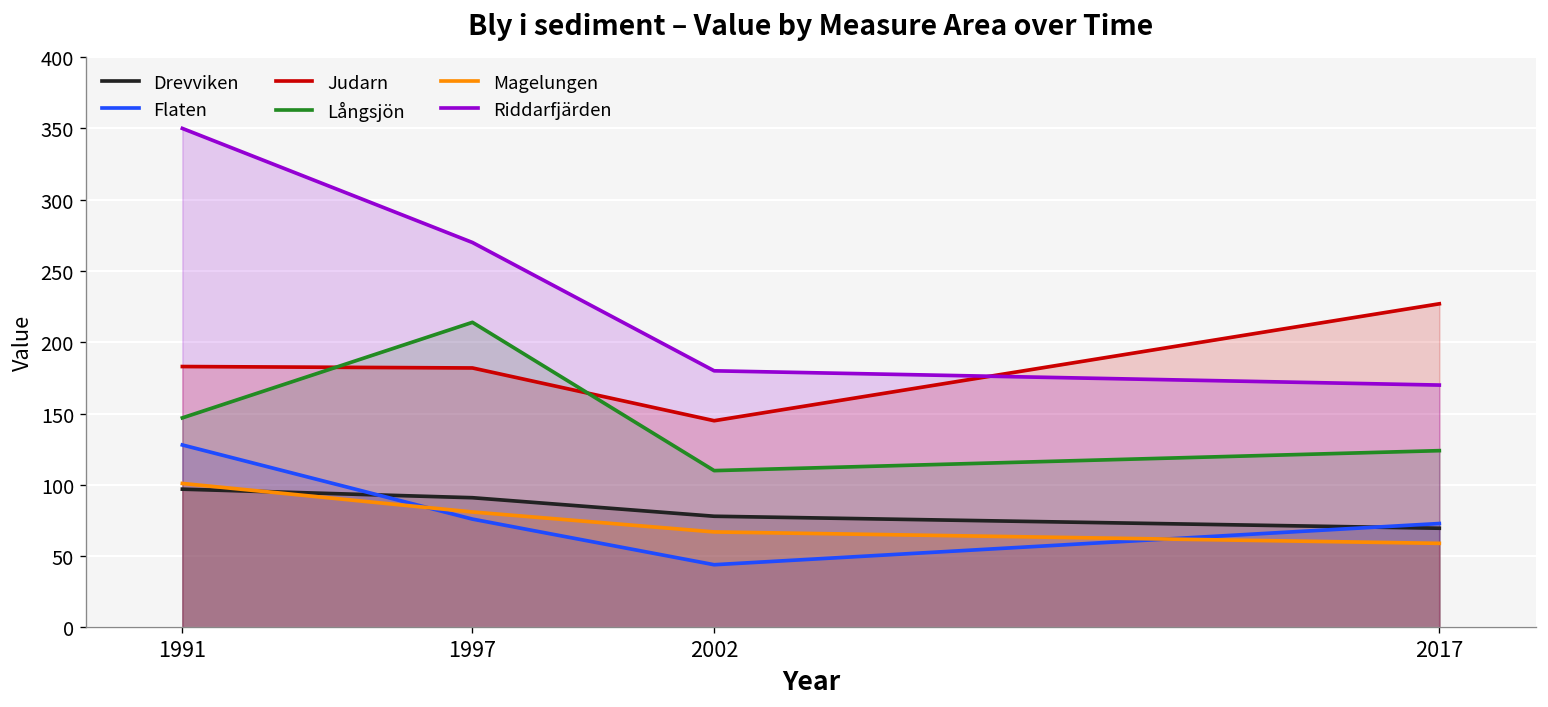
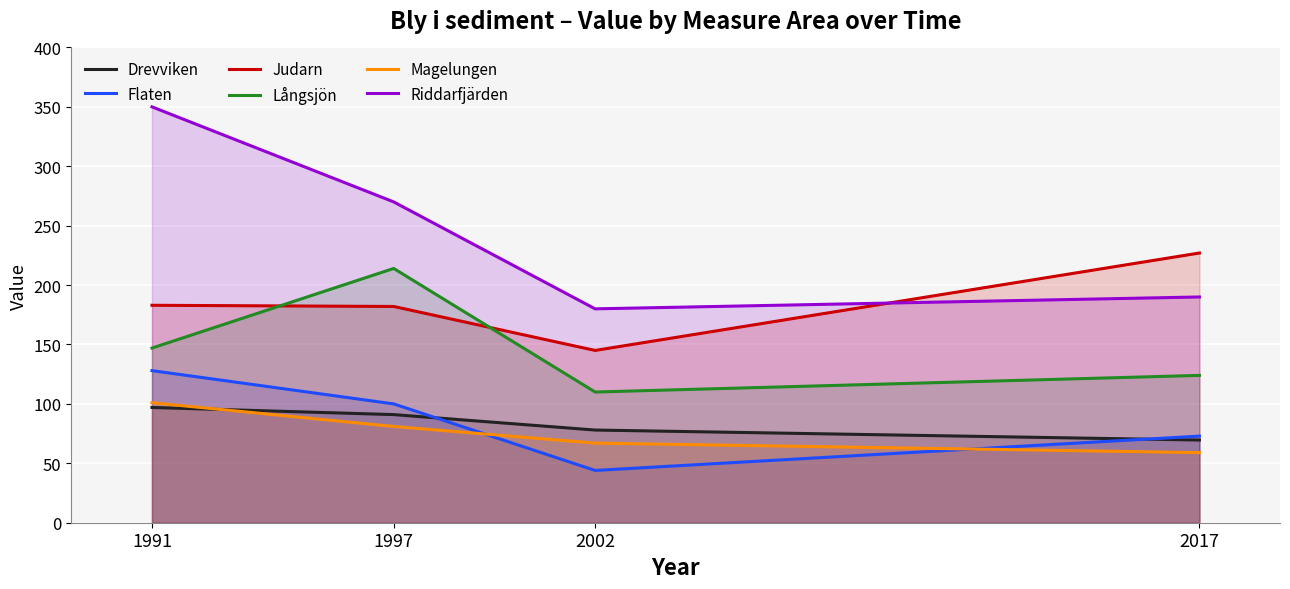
  {
    "Drevviken": {
      "1991": 97,
      "1997": 91,
      "2002": 78,
      "2017": 70
    },
    "Flaten": {
      "1991": 128,
-     "1997": 76,
+     "1997": 100,
      "2002": 44,
      "2017": 73
    },
    "Judarn": {
      "1991": 183,
      "1997": 182,
      "2002": 145,
      "2017": 227
    },
    "Långsjön": {
      "1991": 147,
      "1997": 214,
      "2002": 110,
      "2017": 124
    },
    "Magelungen": {
      "1991": 101,
      "1997": 81,
      "2002": 67,
      "2017": 59
    },
    "Riddarfjärden": {
      "1991": 350,
      "1997": 270,
      "2002": 180,
-     "2017": 170
+     "2017": 190
    }
  }
